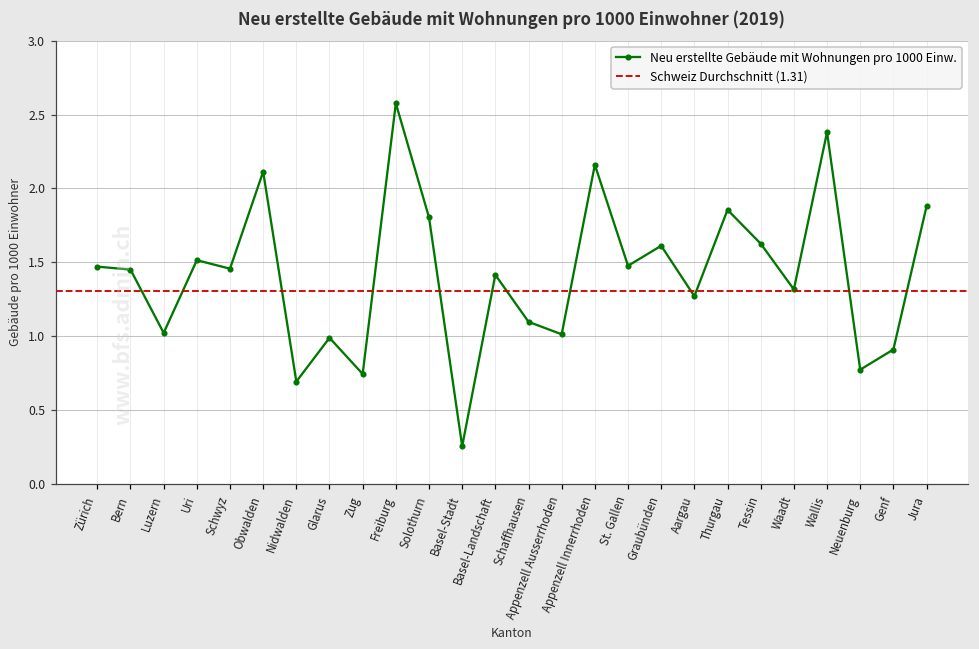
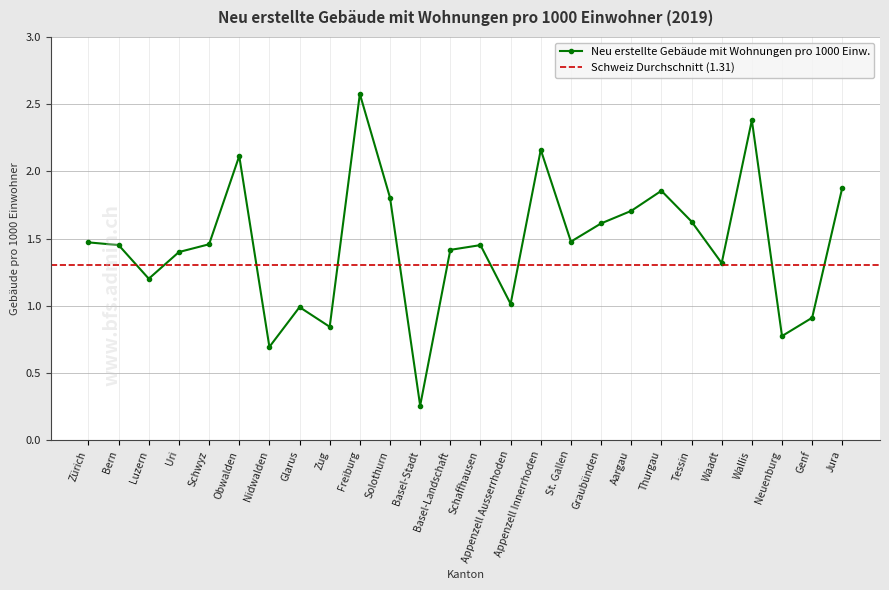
  {
    "Zürich": 1.47,
    "Bern": 1.45,
-   "Luzern": 1.02,
-   "Uri": 1.52,
+   "Luzern": 1.20,
+   "Uri": 1.40,
    "Schwyz": 1.46,
    "Obwalden": 2.11,
    "Nidwalden": 0.69,
    "Glarus": 0.99,
-   "Zug": 0.75,
+   "Zug": 0.84,
    "Freiburg": 2.58,
    "Solothurn": 1.80,
    "Basel-Stadt": 0.26,
    "Basel-Landschaft": 1.42,
-   "Schaffhausen": 1.10,
+   "Schaffhausen": 1.45,
    "Appenzell Ausserrhoden": 1.01,
    "Appenzell Innerrhoden": 2.16,
    "St. Gallen": 1.48,
    "Graubünden": 1.61,
-   "Aargau": 1.27,
+   "Aargau": 1.71,
    "Thurgau": 1.86,
    "Tessin": 1.63,
    "Waadt": 1.32,
    "Wallis": 2.38,
    "Neuenburg": 0.77,
    "Genf": 0.91,
    "Jura": 1.88
  }
